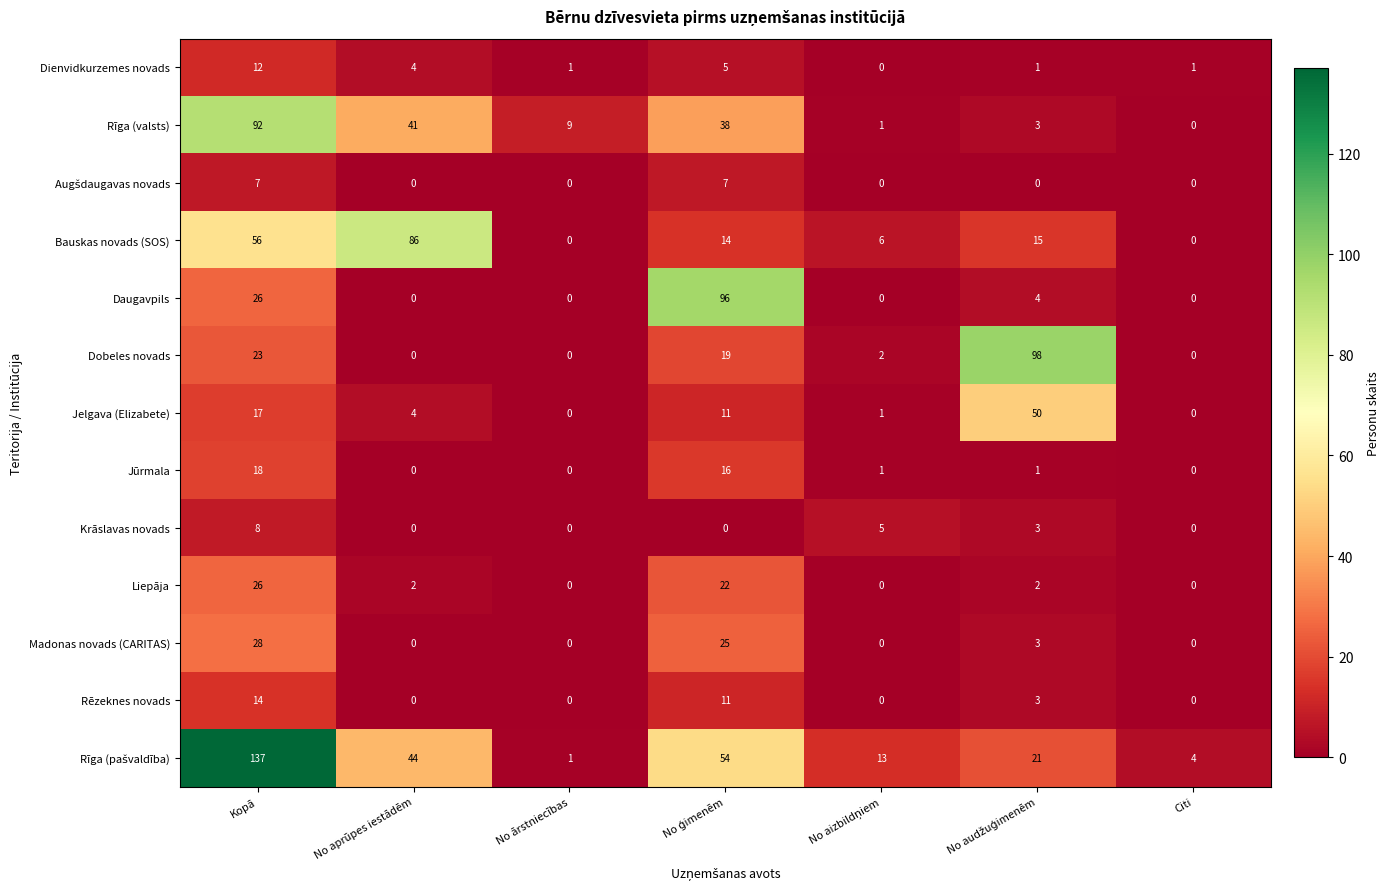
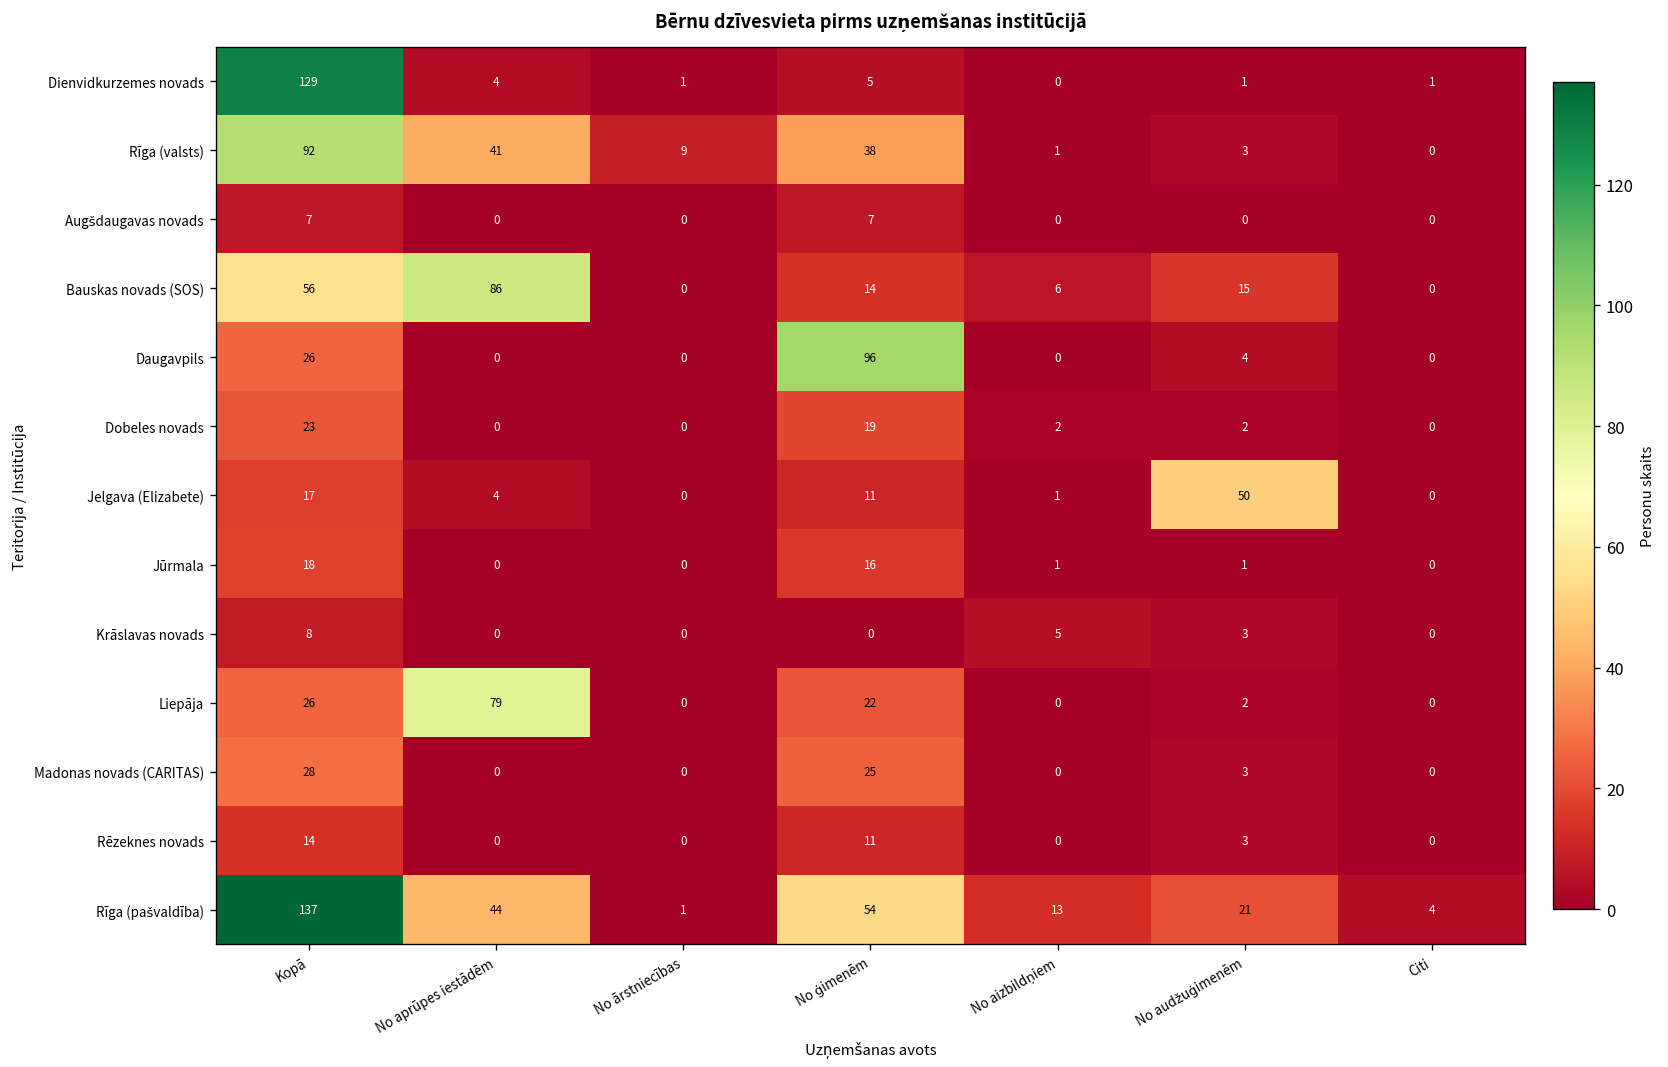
  {
    "Dienvidkurzemes novads": {
-     "Kopā": 12,
+     "Kopā": 129,
      "No aprūpes iestādēm": 4,
      "No ārstniecības": 1,
      "No ģimenēm": 5,
      "No aizbildņiem": 0,
      "No audžuģimenēm": 1,
      "Citi": 1
    },
    "Rīga (valsts)": {
      "Kopā": 92,
      "No aprūpes iestādēm": 41,
      "No ārstniecības": 9,
      "No ģimenēm": 38,
      "No aizbildņiem": 1,
      "No audžuģimenēm": 3,
      "Citi": 0
    },
    "Augšdaugavas novads": {
      "Kopā": 7,
      "No aprūpes iestādēm": 0,
      "No ārstniecības": 0,
      "No ģimenēm": 7,
      "No aizbildņiem": 0,
      "No audžuģimenēm": 0,
      "Citi": 0
    },
    "Bauskas novads (SOS)": {
      "Kopā": 56,
      "No aprūpes iestādēm": 86,
      "No ārstniecības": 0,
      "No ģimenēm": 14,
      "No aizbildņiem": 6,
      "No audžuģimenēm": 15,
      "Citi": 0
    },
    "Daugavpils": {
      "Kopā": 26,
      "No aprūpes iestādēm": 0,
      "No ārstniecības": 0,
      "No ģimenēm": 96,
      "No aizbildņiem": 0,
      "No audžuģimenēm": 4,
      "Citi": 0
    },
    "Dobeles novads": {
      "Kopā": 23,
      "No aprūpes iestādēm": 0,
      "No ārstniecības": 0,
      "No ģimenēm": 19,
      "No aizbildņiem": 2,
-     "No audžuģimenēm": 98,
+     "No audžuģimenēm": 2,
      "Citi": 0
    },
    "Jelgava (Elizabete)": {
      "Kopā": 17,
      "No aprūpes iestādēm": 4,
      "No ārstniecības": 0,
      "No ģimenēm": 11,
      "No aizbildņiem": 1,
      "No audžuģimenēm": 50,
      "Citi": 0
    },
    "Jūrmala": {
      "Kopā": 18,
      "No aprūpes iestādēm": 0,
      "No ārstniecības": 0,
      "No ģimenēm": 16,
      "No aizbildņiem": 1,
      "No audžuģimenēm": 1,
      "Citi": 0
    },
    "Krāslavas novads": {
      "Kopā": 8,
      "No aprūpes iestādēm": 0,
      "No ārstniecības": 0,
      "No ģimenēm": 0,
      "No aizbildņiem": 5,
      "No audžuģimenēm": 3,
      "Citi": 0
    },
    "Liepāja": {
      "Kopā": 26,
-     "No aprūpes iestādēm": 2,
+     "No aprūpes iestādēm": 79,
      "No ārstniecības": 0,
      "No ģimenēm": 22,
      "No aizbildņiem": 0,
      "No audžuģimenēm": 2,
      "Citi": 0
    },
    "Madonas novads (CARITAS)": {
      "Kopā": 28,
      "No aprūpes iestādēm": 0,
      "No ārstniecības": 0,
      "No ģimenēm": 25,
      "No aizbildņiem": 0,
      "No audžuģimenēm": 3,
      "Citi": 0
    },
    "Rēzeknes novads": {
      "Kopā": 14,
      "No aprūpes iestādēm": 0,
      "No ārstniecības": 0,
      "No ģimenēm": 11,
      "No aizbildņiem": 0,
      "No audžuģimenēm": 3,
      "Citi": 0
    },
    "Rīga (pašvaldība)": {
      "Kopā": 137,
      "No aprūpes iestādēm": 44,
      "No ārstniecības": 1,
      "No ģimenēm": 54,
      "No aizbildņiem": 13,
      "No audžuģimenēm": 21,
      "Citi": 4
    }
  }
